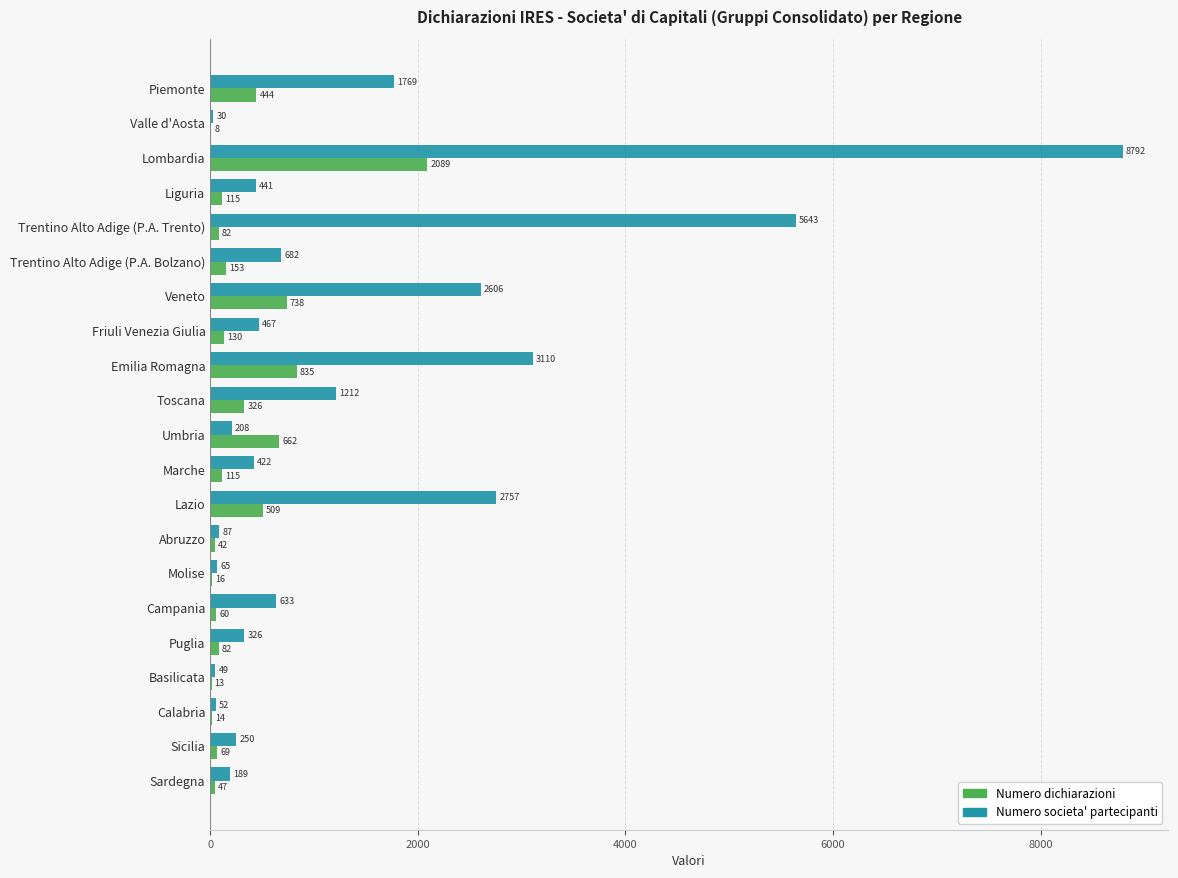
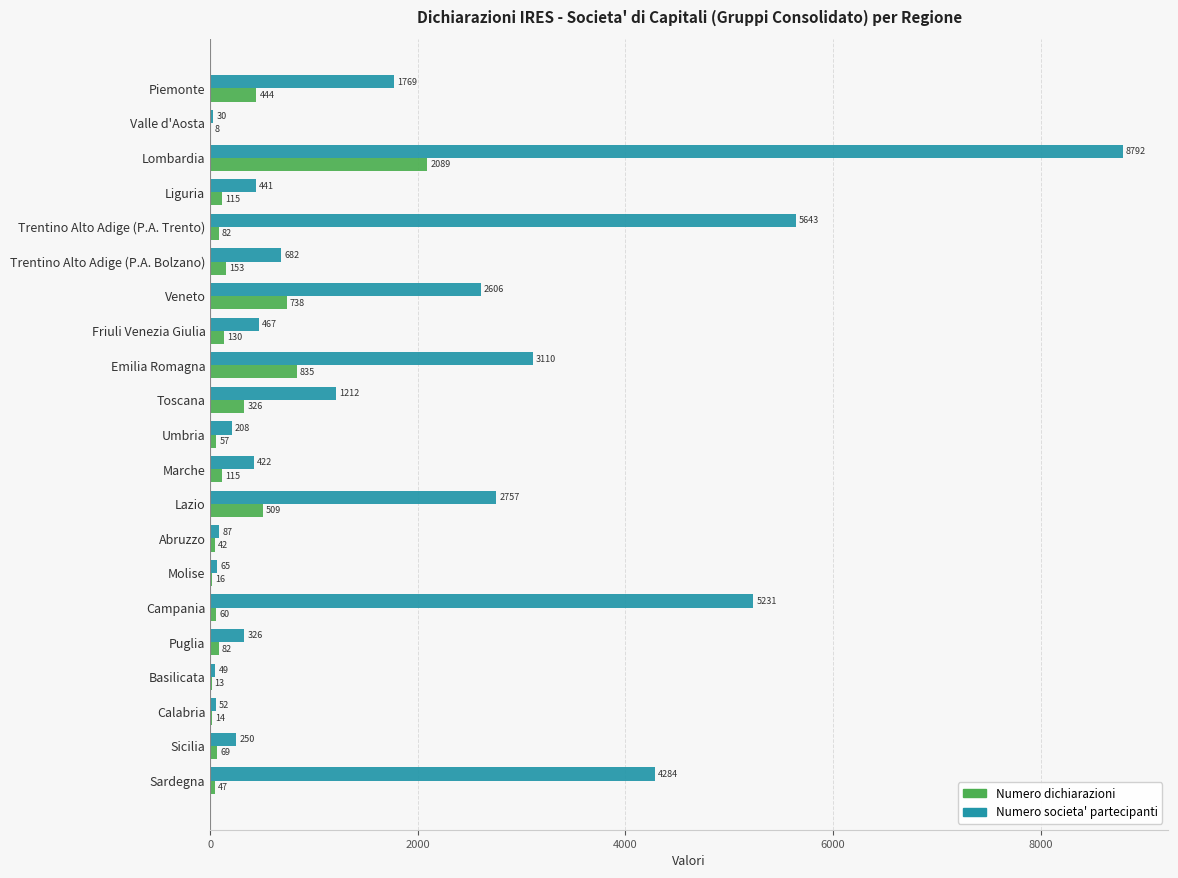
  {
    "Numero dichiarazioni": {
      "Piemonte": 444,
      "Valle d'Aosta": 8,
      "Lombardia": 2089,
      "Liguria": 115,
      "Trentino Alto Adige (P.A. Trento)": 82,
      "Trentino Alto Adige (P.A. Bolzano)": 153,
      "Veneto": 738,
      "Friuli Venezia Giulia": 130,
      "Emilia Romagna": 835,
      "Toscana": 326,
-     "Umbria": 662,
+     "Umbria": 57,
      "Marche": 115,
      "Lazio": 509,
      "Abruzzo": 42,
      "Molise": 16,
      "Campania": 60,
      "Puglia": 82,
      "Basilicata": 13,
      "Calabria": 14,
      "Sicilia": 69,
      "Sardegna": 47
    },
    "Numero societa' partecipanti": {
      "Piemonte": 1769,
      "Valle d'Aosta": 30,
      "Lombardia": 8792,
      "Liguria": 441,
      "Trentino Alto Adige (P.A. Trento)": 5643,
      "Trentino Alto Adige (P.A. Bolzano)": 682,
      "Veneto": 2606,
      "Friuli Venezia Giulia": 467,
      "Emilia Romagna": 3110,
      "Toscana": 1212,
      "Umbria": 208,
      "Marche": 422,
      "Lazio": 2757,
      "Abruzzo": 87,
      "Molise": 65,
-     "Campania": 633,
+     "Campania": 5231,
      "Puglia": 326,
      "Basilicata": 49,
      "Calabria": 52,
      "Sicilia": 250,
-     "Sardegna": 189
+     "Sardegna": 4284
    }
  }
